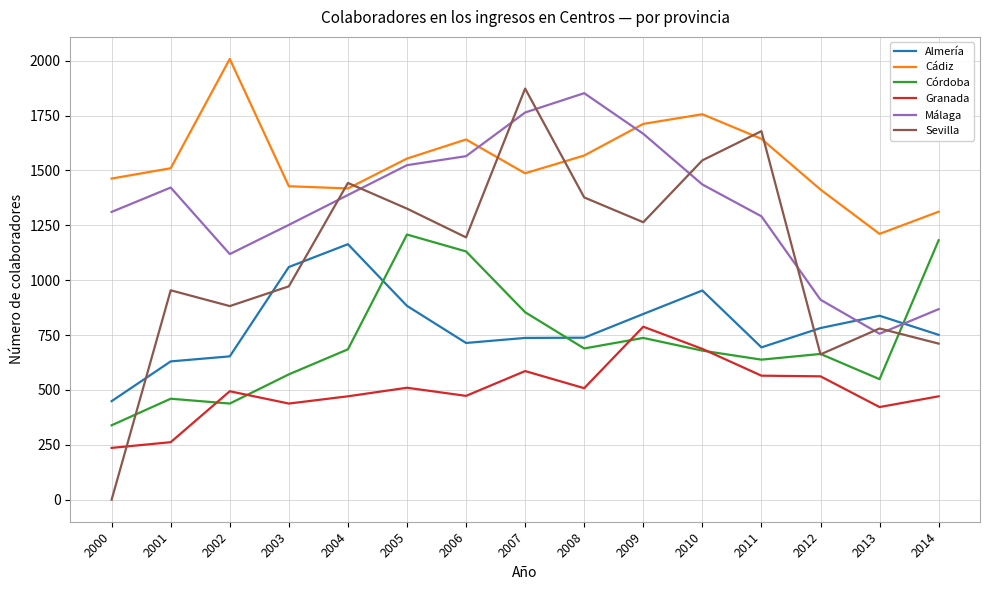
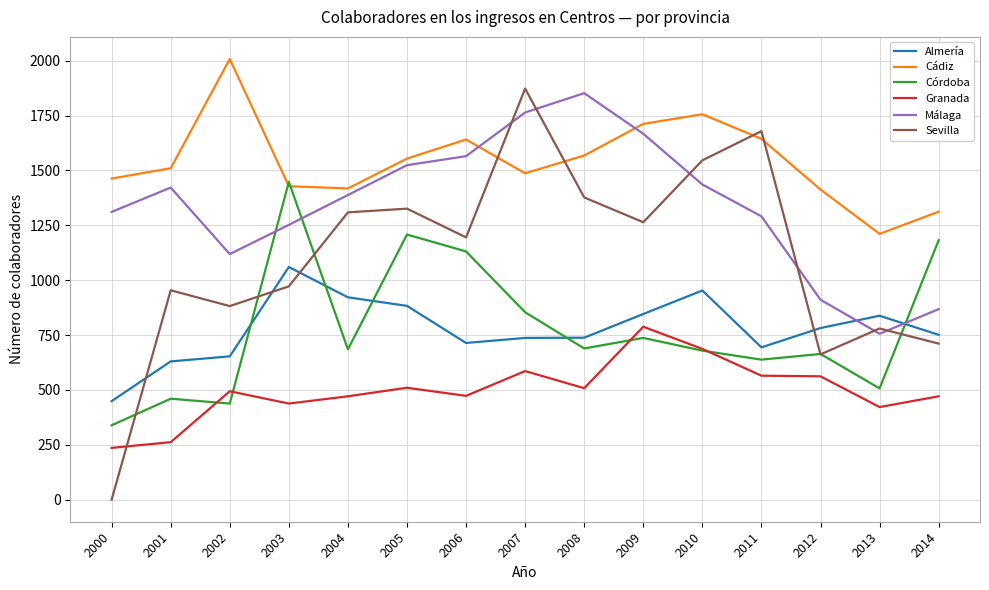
  {
    "Almería": {
      "2000": 450,
      "2001": 630,
      "2002": 650,
      "2003": 1060,
-     "2004": 1160,
+     "2004": 920,
      "2005": 880,
      "2006": 710,
      "2007": 740,
      "2008": 740,
      "2009": 850,
      "2010": 950,
      "2011": 690,
      "2012": 780,
      "2013": 840,
      "2014": 750
    },
    "Cádiz": {
      "2000": 1460,
      "2001": 1510,
      "2002": 2010,
      "2003": 1430,
      "2004": 1420,
      "2005": 1550,
      "2006": 1640,
      "2007": 1490,
      "2008": 1570,
      "2009": 1710,
      "2010": 1760,
      "2011": 1640,
      "2012": 1410,
      "2013": 1210,
      "2014": 1310
    },
    "Córdoba": {
      "2000": 340,
      "2001": 460,
      "2002": 440,
-     "2003": 570,
+     "2003": 1450,
      "2004": 690,
      "2005": 1210,
      "2006": 1130,
      "2007": 850,
      "2008": 690,
      "2009": 740,
      "2011": 640,
-     "2013": 550,
+     "2013": 510,
      "2014": 1180
    },
    "Granada": {
      "2000": 240,
      "2001": 260,
      "2002": 490,
      "2003": 440,
      "2004": 470,
      "2005": 510,
      "2006": 470,
      "2007": 590,
      "2008": 510,
      "2009": 790,
      "2011": 570,
      "2012": 560,
      "2013": 420,
      "2014": 470
    },
    "Málaga": {
      "2000": 1310,
      "2001": 1420,
      "2002": 1120,
      "2003": 1250,
      "2004": 1390,
      "2005": 1520,
      "2006": 1570,
      "2007": 1760,
      "2008": 1850,
      "2009": 1670,
      "2010": 1440,
      "2011": 1290,
      "2012": 910,
      "2013": 760,
      "2014": 870
    },
    "Sevilla": {
      "2000": 0,
      "2001": 950,
      "2002": 880,
      "2003": 970,
-     "2004": 1440,
+     "2004": 1310,
      "2005": 1330,
      "2006": 1200,
      "2007": 1870,
      "2008": 1380,
      "2009": 1260,
      "2010": 1550,
      "2011": 1680,
      "2013": 780,
      "2014": 710
    }
  }
